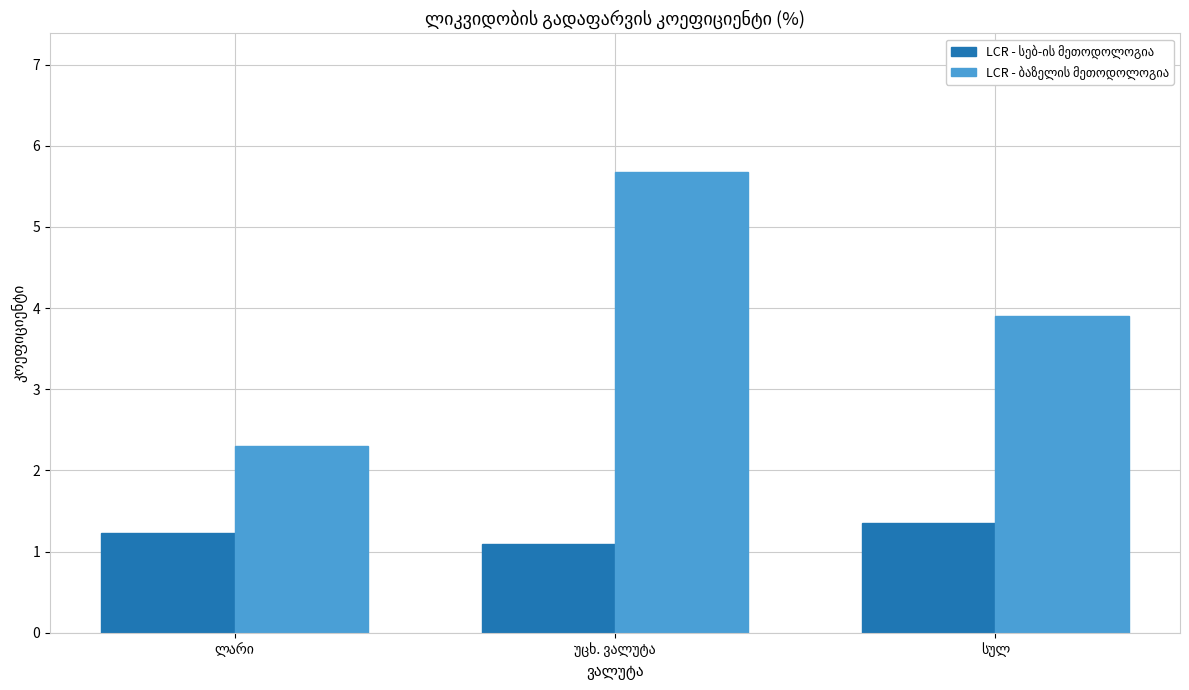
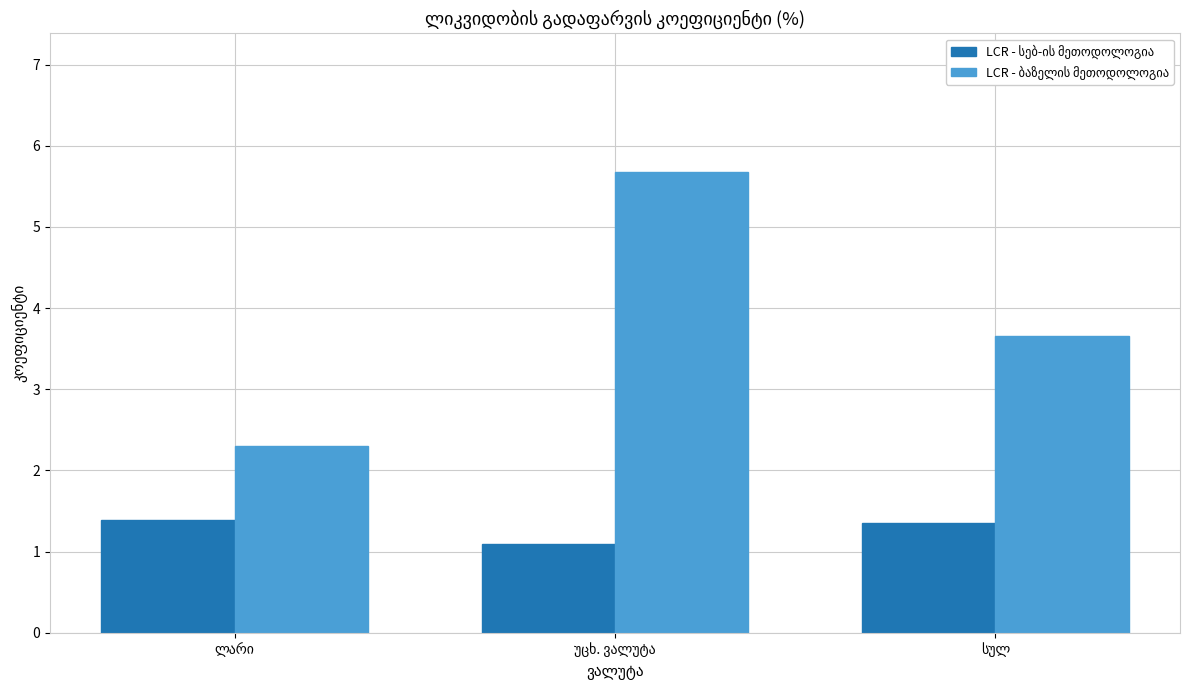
  {
    "LCR - სებ-ის მეთოდოლოგია": {
-     "ლარი": 1.2,
+     "ლარი": 1.4,
      "უცხ. ვალუტა": 1.1,
      "სულ": 1.4
    },
    "LCR - ბაზელის მეთოდოლოგია": {
      "ლარი": 2.3,
      "უცხ. ვალუტა": 5.7,
-     "სულ": 3.9
+     "სულ": 3.7
    }
  }
